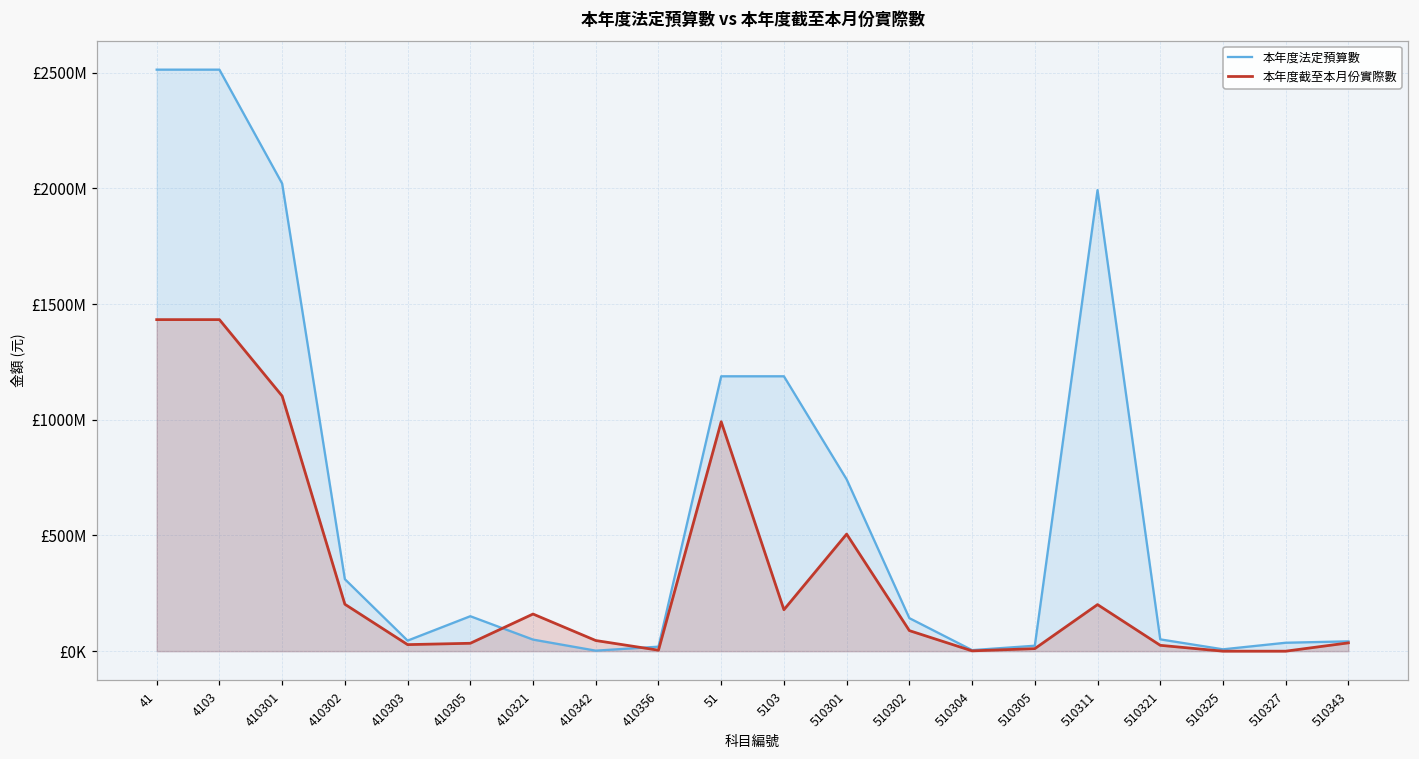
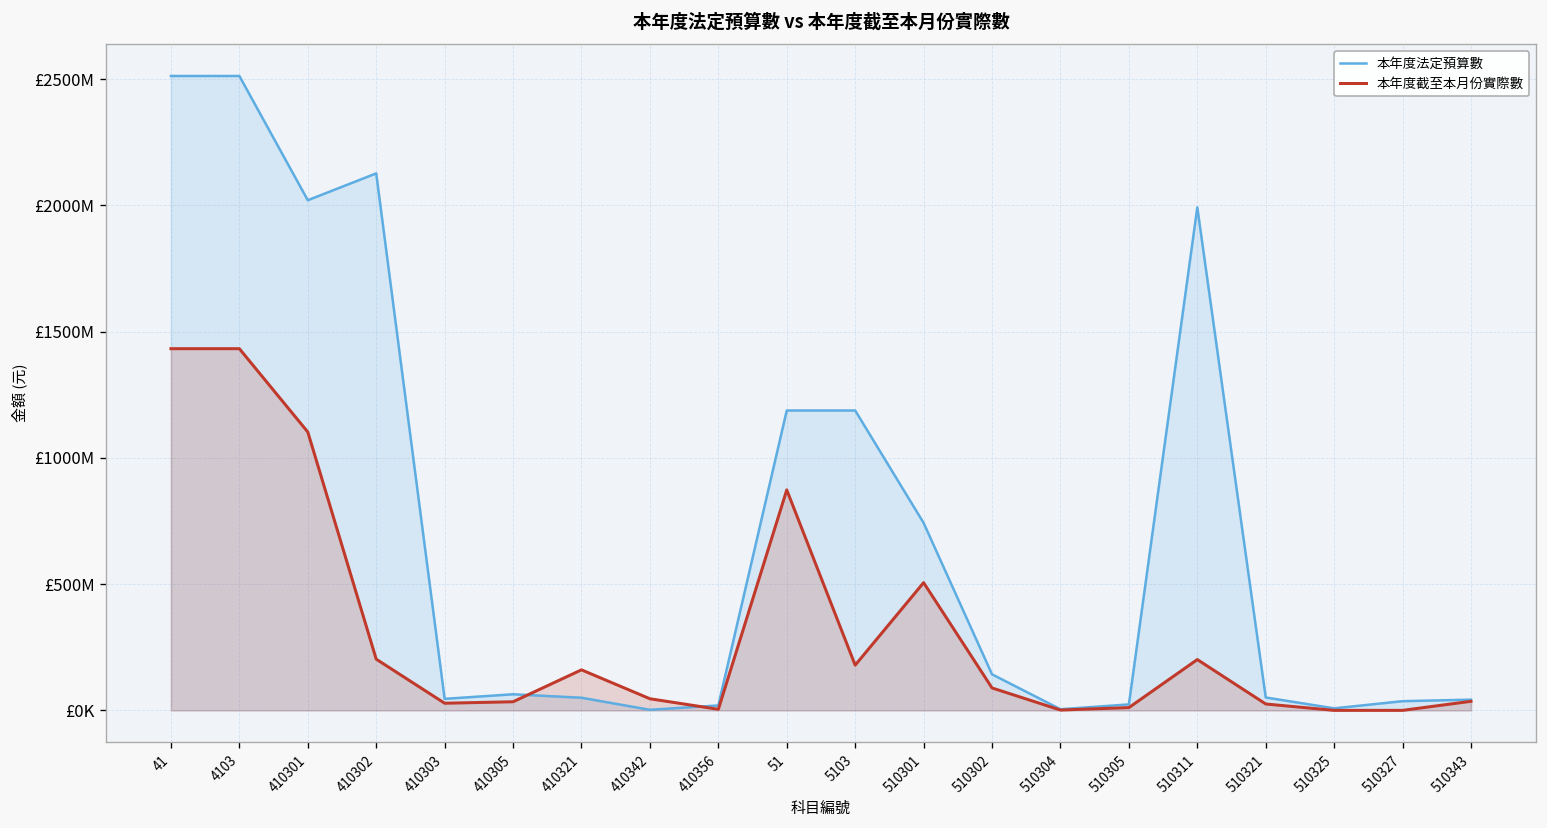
  {
    "本年度法定預算數": {
      "41": "£2510000000",
      "4103": "£2510000000",
      "410301": "£2020000000",
-     "410302": "£310000000",
+     "410302": "£2130000000",
      "410303": "£50000000",
-     "410305": "£150000000",
+     "410305": "£60000000",
      "410321": "£50000000",
      "410342": "£0",
      "410356": "£20000000",
      "51": "£1190000000",
      "5103": "£1190000000",
      "510301": "£740000000",
      "510302": "£140000000",
      "510305": "£20000000",
      "510311": "£1990000000",
      "510321": "£50000000",
      "510327": "£40000000"
    },
    "本年度截至本月份實際數": {
      "41": "£1430000000",
      "4103": "£1430000000",
      "410301": "£1100000000",
      "410302": "£200000000",
      "410303": "£30000000",
      "410305": "£30000000",
      "410321": "£160000000",
      "410342": "£50000000",
      "410356": "£0",
-     "51": "£990000000",
+     "51": "£870000000",
      "5103": "£180000000",
      "510301": "£510000000",
      "510302": "£90000000",
      "510305": "£10000000",
      "510311": "£200000000",
      "510321": "£30000000",
      "510327": "£0"
    }
  }
